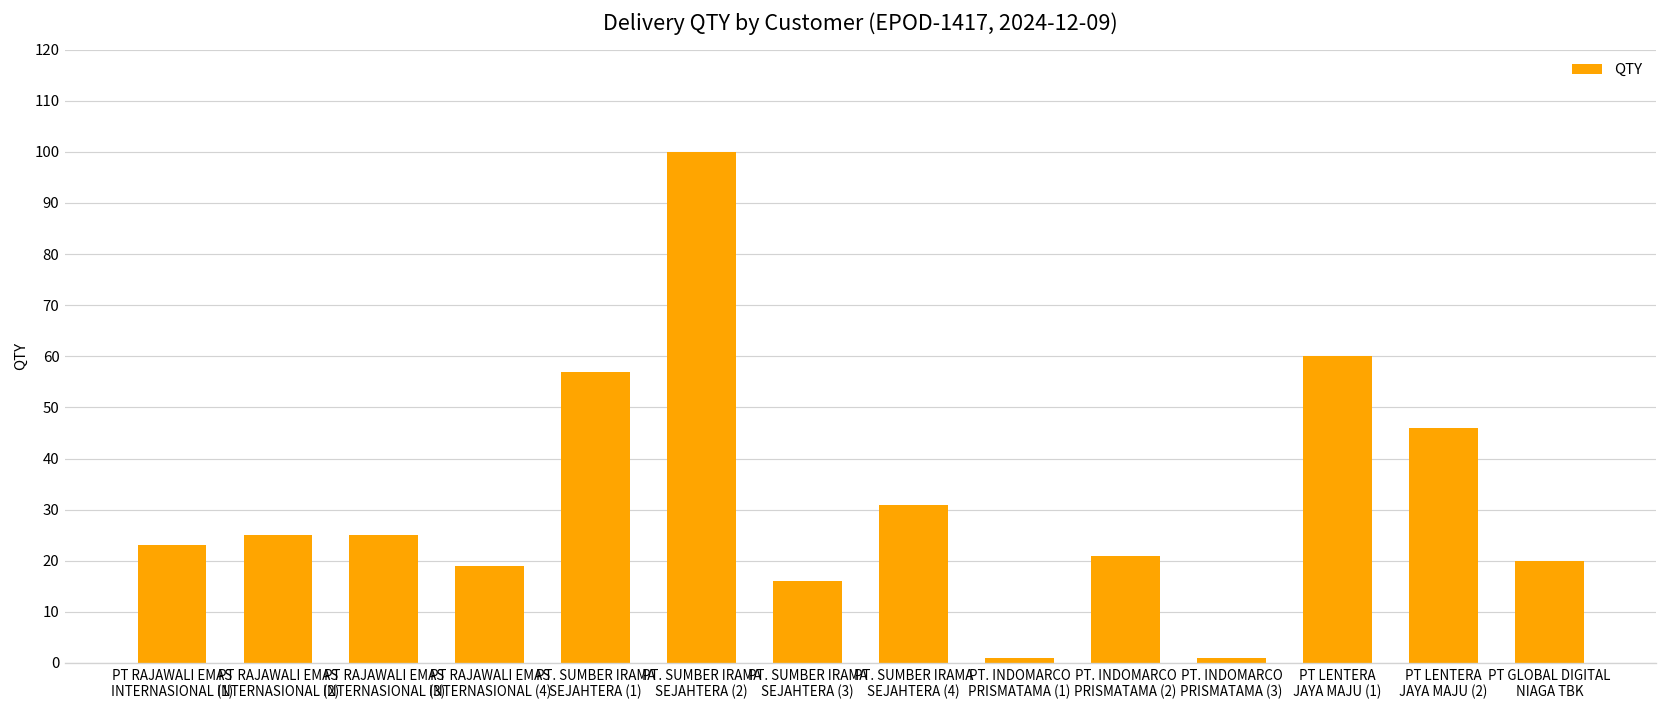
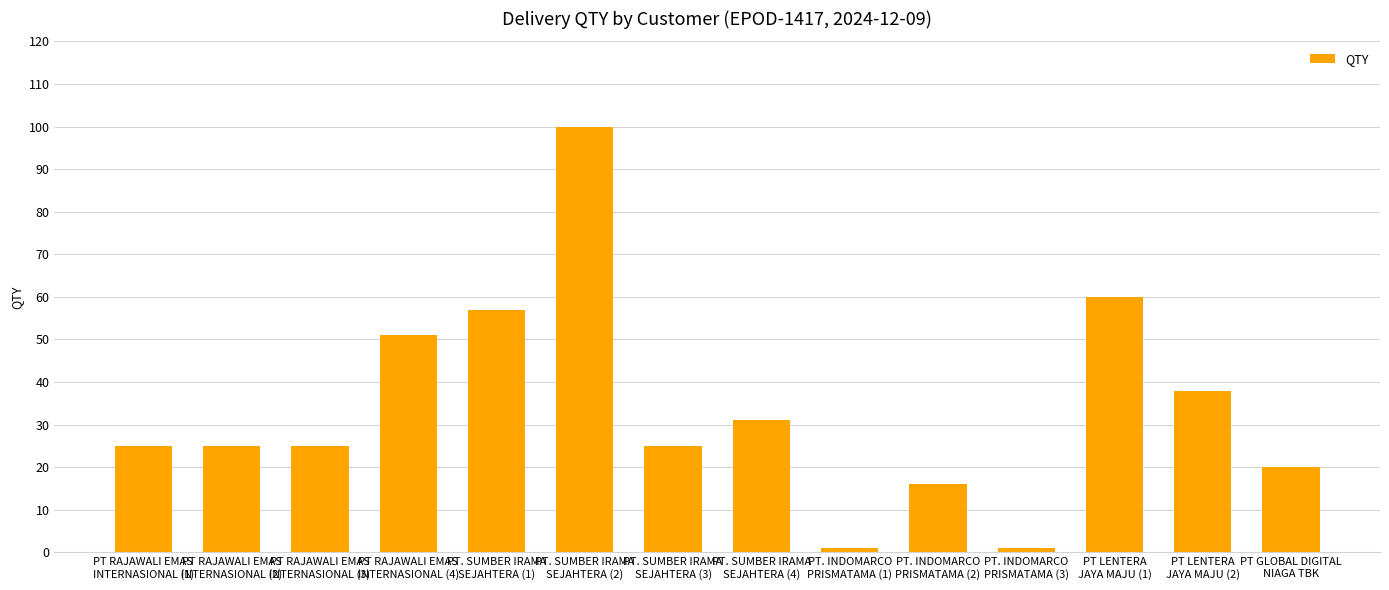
  {
-   "PT RAJAWALI EMAS INTERNASIONAL (1)": 23,
+   "PT RAJAWALI EMAS INTERNASIONAL (1)": 25,
    "PT RAJAWALI EMAS INTERNASIONAL (2)": 25,
    "PT RAJAWALI EMAS INTERNASIONAL (3)": 25,
-   "PT RAJAWALI EMAS INTERNASIONAL (4)": 19,
+   "PT RAJAWALI EMAS INTERNASIONAL (4)": 51,
    "PT. SUMBER IRAMA SEJAHTERA (1)": 57,
    "PT. SUMBER IRAMA SEJAHTERA (2)": 100,
-   "PT. SUMBER IRAMA SEJAHTERA (3)": 16,
+   "PT. SUMBER IRAMA SEJAHTERA (3)": 25,
    "PT. SUMBER IRAMA SEJAHTERA (4)": 31,
    "PT. INDOMARCO PRISMATAMA (1)": 1,
-   "PT. INDOMARCO PRISMATAMA (2)": 21,
+   "PT. INDOMARCO PRISMATAMA (2)": 16,
    "PT. INDOMARCO PRISMATAMA (3)": 1,
    "PT LENTERA JAYA MAJU (1)": 60,
-   "PT LENTERA JAYA MAJU (2)": 46,
+   "PT LENTERA JAYA MAJU (2)": 38,
    "PT GLOBAL DIGITAL NIAGA TBK": 20
  }
